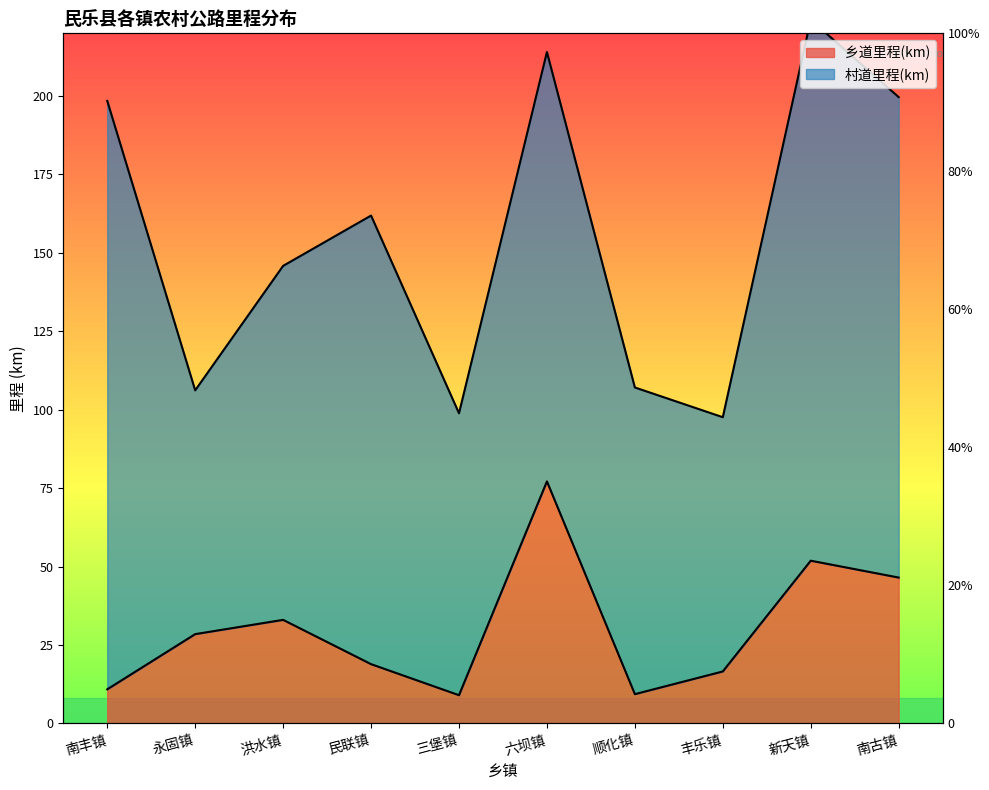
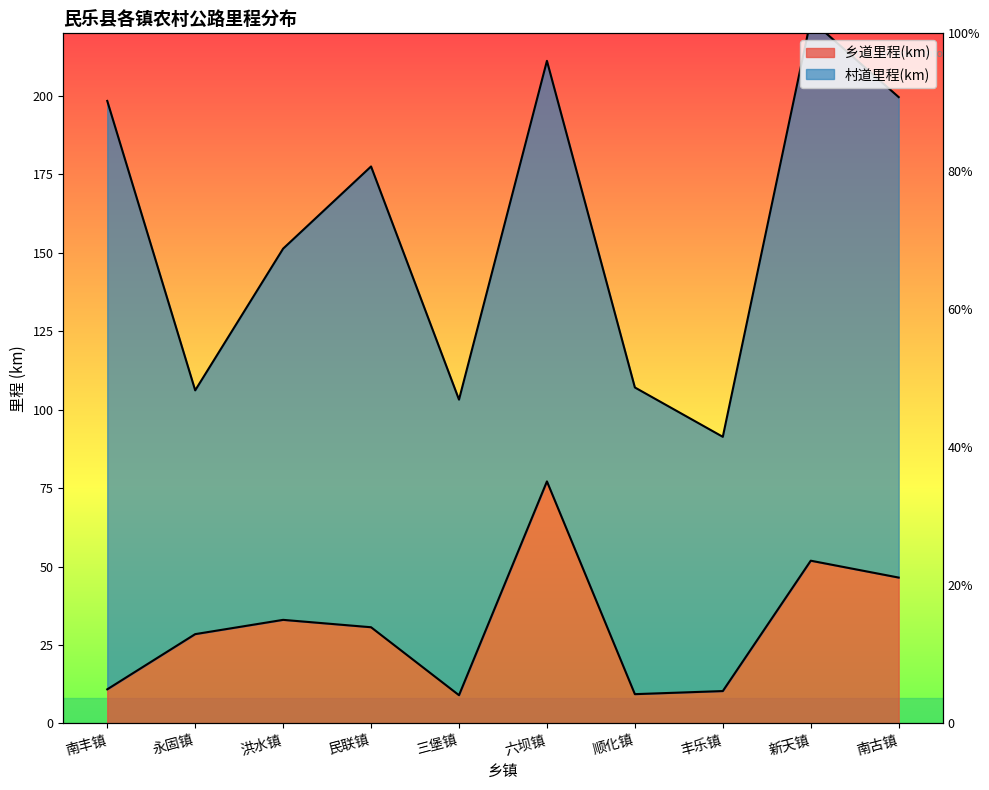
  {
    "乡道里程(km)": {
      "南丰镇": 11,
      "永固镇": 28,
      "洪水镇": 33,
-     "民联镇": 19,
+     "民联镇": 31,
      "三堡镇": 9,
      "六坝镇": 77,
      "顺化镇": 9,
-     "丰乐镇": 17,
+     "丰乐镇": 10,
      "新天镇": 52,
      "南古镇": 47
    },
    "村道里程(km)": {
      "南丰镇": 188,
      "永固镇": 78,
-     "洪水镇": 113,
-     "民联镇": 143,
-     "三堡镇": 90,
-     "六坝镇": 137,
+     "洪水镇": 118,
+     "民联镇": 147,
+     "三堡镇": 94,
+     "六坝镇": 134,
      "顺化镇": 98,
      "丰乐镇": 81,
      "南古镇": 153
    }
  }
